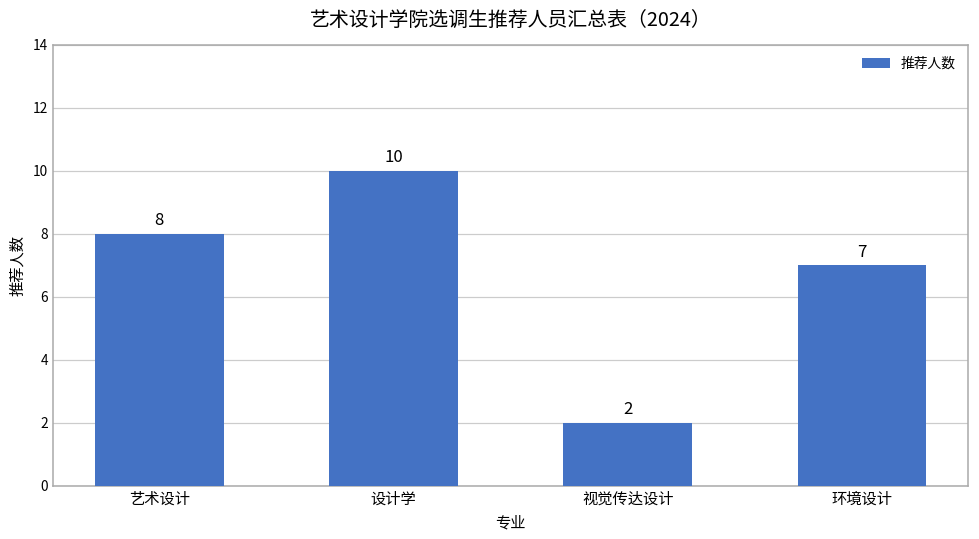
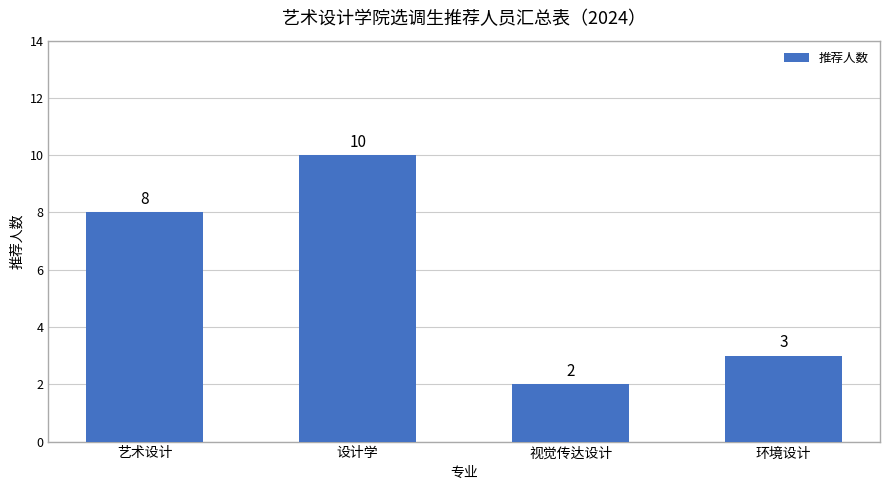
  {
    "艺术设计": 8,
    "设计学": 10,
    "视觉传达设计": 2,
-   "环境设计": 7
+   "环境设计": 3
  }
